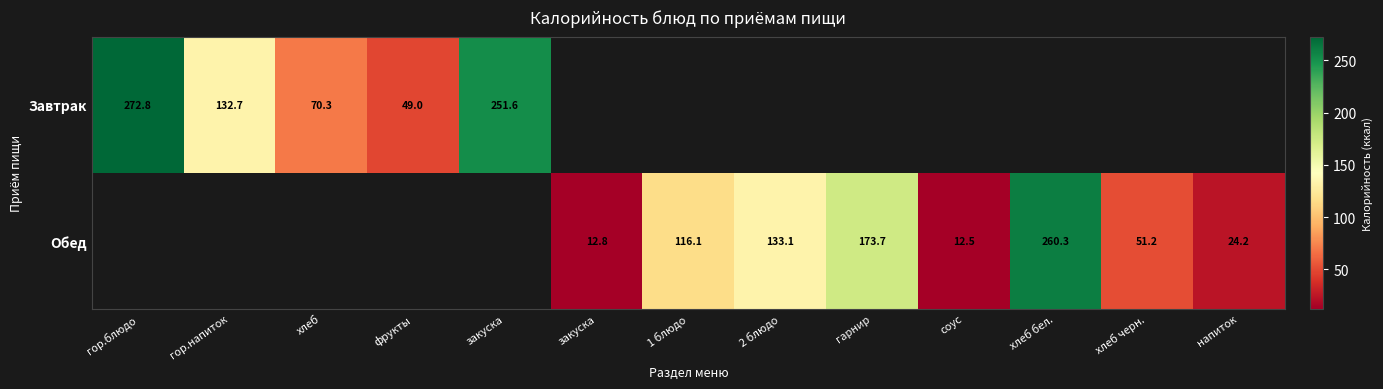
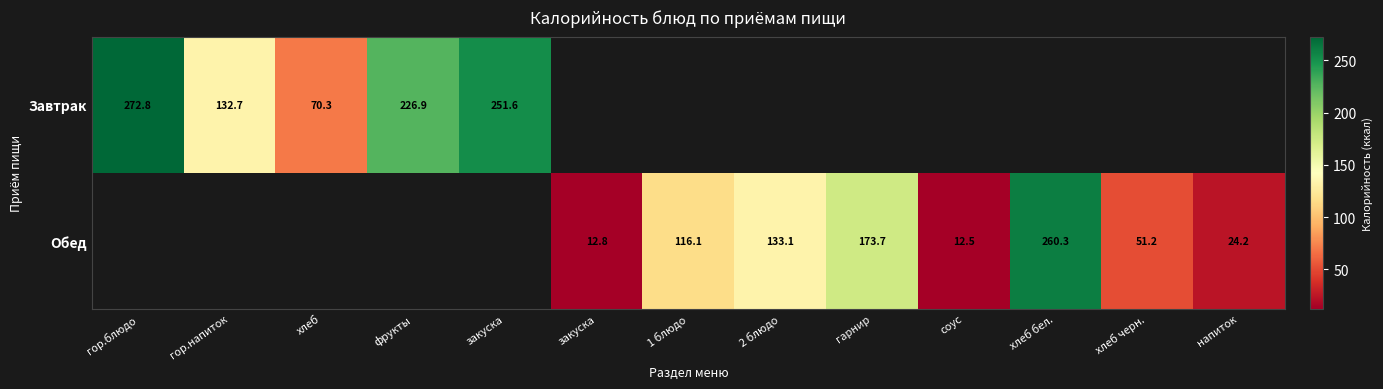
  {
    "Завтрак": {
      "гор.блюдо": 272.8,
      "гор.напиток": 132.7,
      "хлеб": 70.3,
-     "фрукты": 49.0,
+     "фрукты": 226.9,
      "закуска": 251.6
    },
    "Обед": {
      "закуска": 12.8,
      "1 блюдо": 116.1,
      "2 блюдо": 133.1,
      "гарнир": 173.7,
      "соус": 12.5,
      "хлеб бел.": 260.3,
      "хлеб черн.": 51.2,
      "напиток": 24.2
    }
  }
